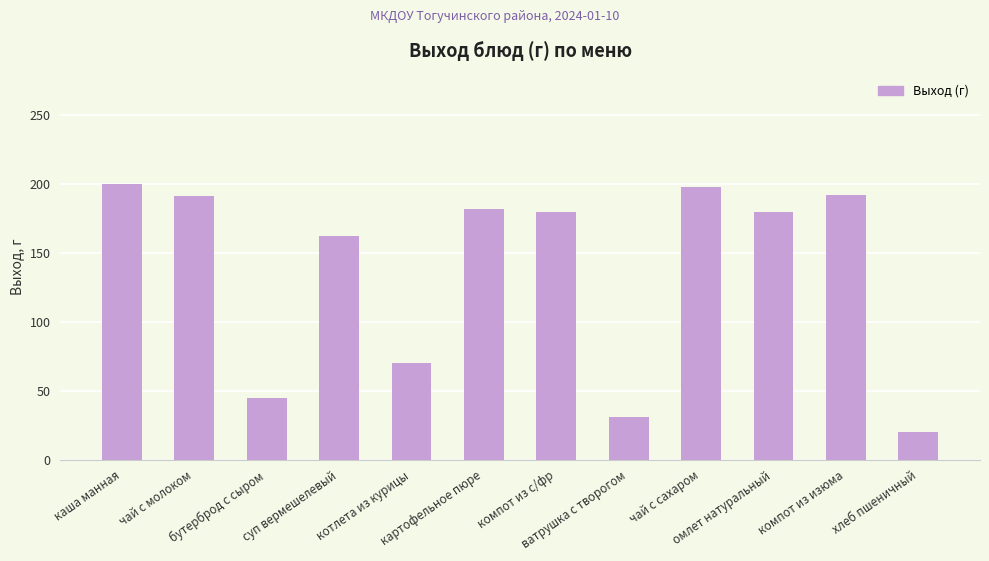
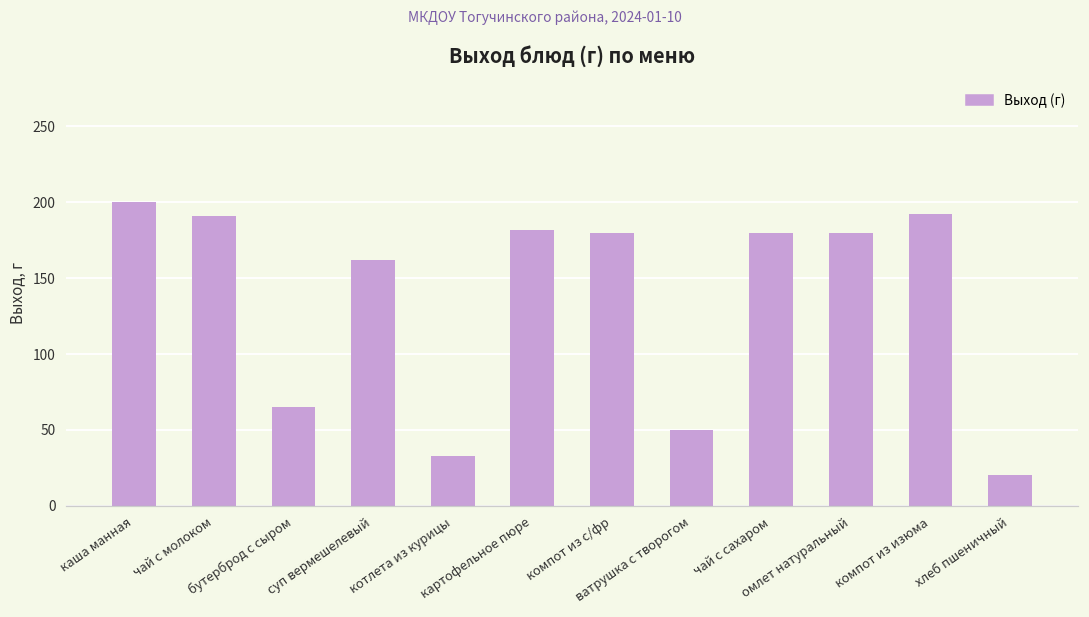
  {
    "каша манная": 200,
    "чай с молоком": 191,
-   "бутерброд с сыром": 45,
+   "бутерброд с сыром": 65,
    "суп вермешелевый": 162,
-   "котлета из курицы": 70,
+   "котлета из курицы": 33,
    "картофельное пюре": 182,
    "компот из с/фр": 180,
-   "ватрушка с творогом": 31,
-   "чай с сахаром": 198,
+   "ватрушка с творогом": 50,
+   "чай с сахаром": 180,
    "омлет натуральный": 180,
    "компот из изюма": 192,
    "хлеб пшеничный": 20
  }
